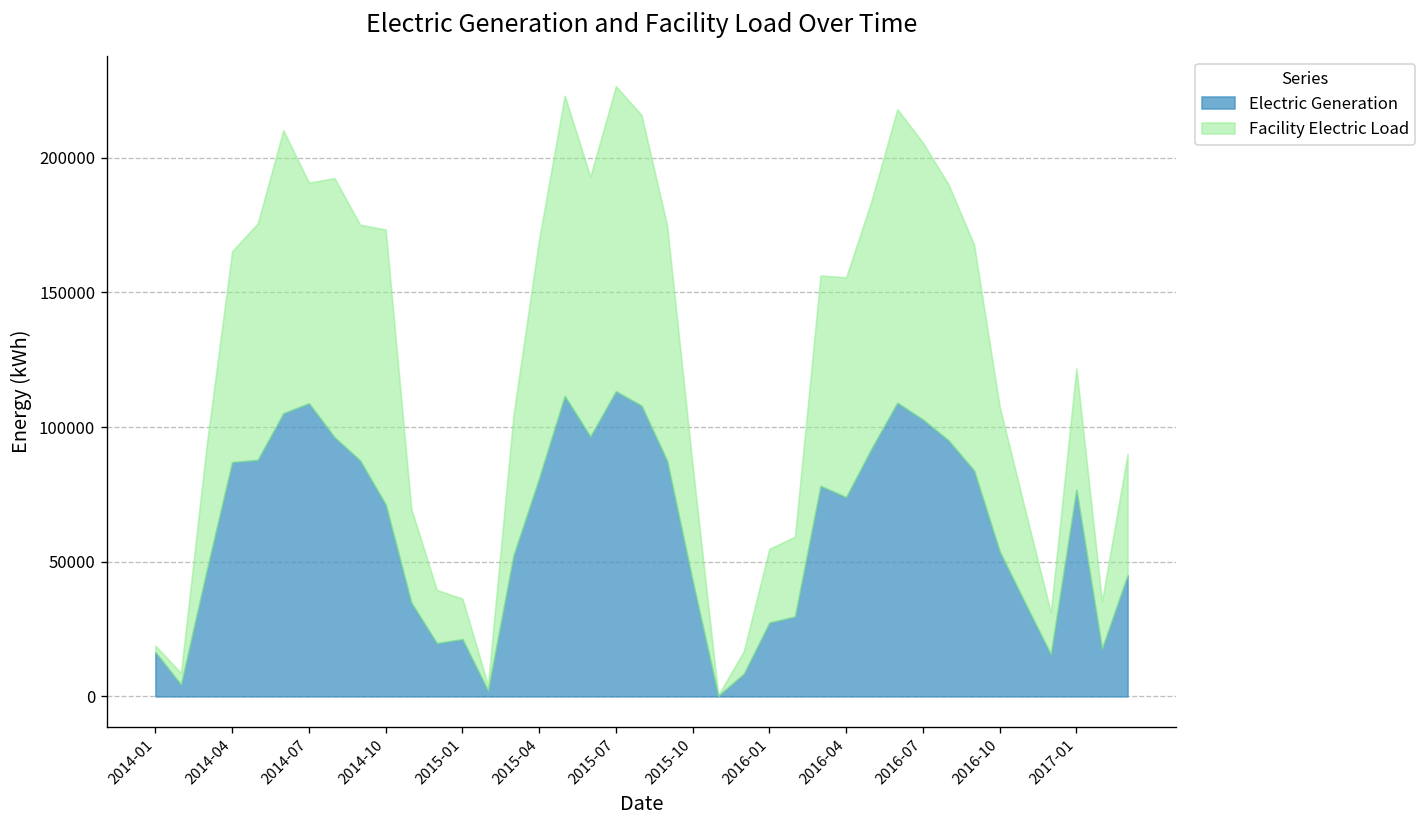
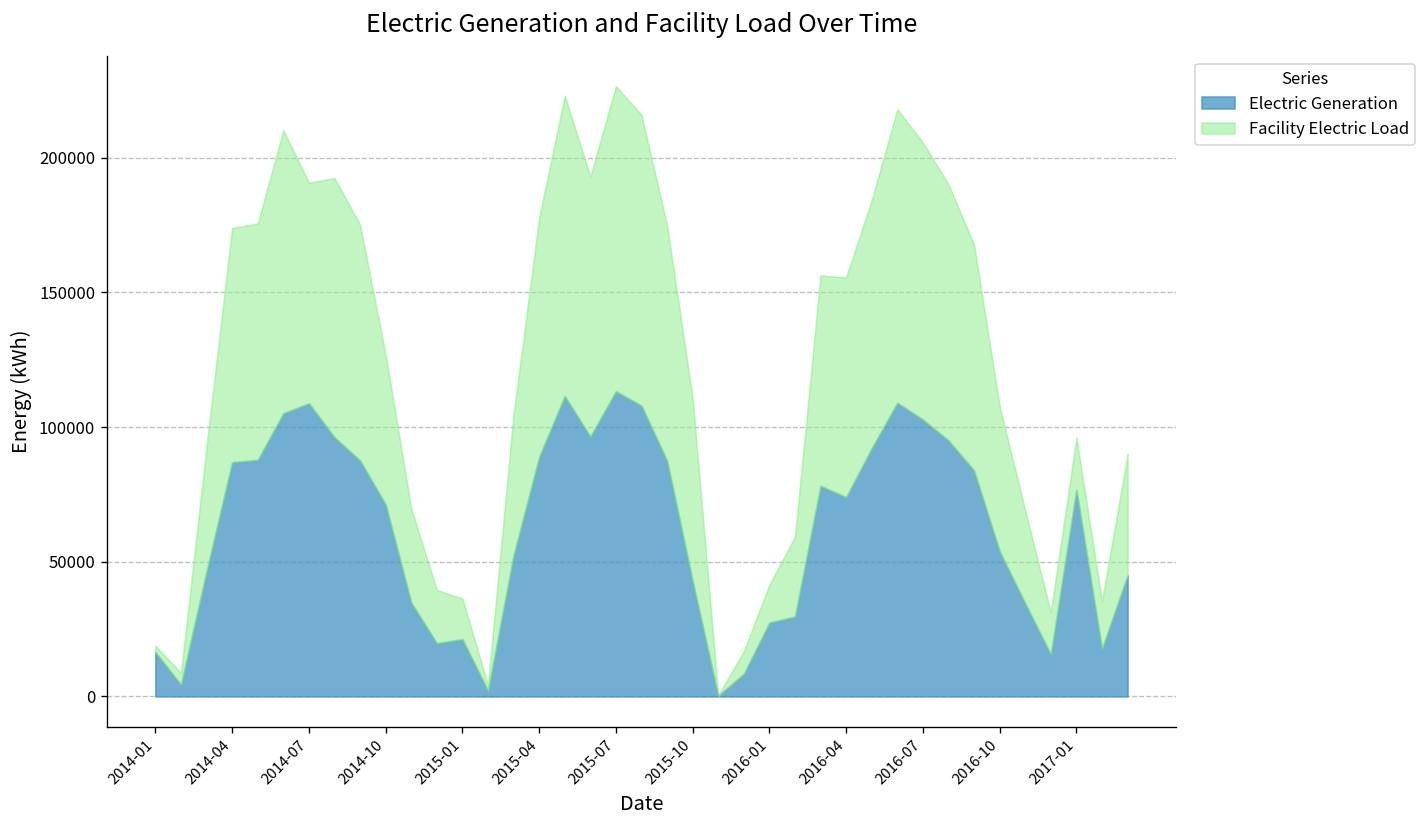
  {
    "Electric Generation": {
      "2014-01": 16000,
      "2014-04": 87000,
      "2014-07": 109000,
      "2014-10": 71000,
      "2015-01": 21000,
-     "2015-04": 81000,
+     "2015-04": 89000,
      "2015-07": 113000,
      "2015-10": 43000,
      "2016-01": 27000,
      "2016-04": 74000,
      "2016-07": 103000,
      "2016-10": 54000,
      "2017-01": 77000
    },
    "Facility Electric Load": {
      "2014-01": 2000,
-     "2014-04": 78000,
+     "2014-04": 87000,
      "2014-07": 82000,
-     "2014-10": 102000,
+     "2014-10": 56000,
      "2015-01": 15000,
      "2015-04": 89000,
      "2015-07": 113000,
-     "2015-10": 43000,
-     "2016-01": 27000,
+     "2015-10": 68000,
+     "2016-01": 14000,
      "2016-04": 82000,
      "2016-07": 103000,
      "2016-10": 54000,
-     "2017-01": 45000
+     "2017-01": 19000
    }
  }
